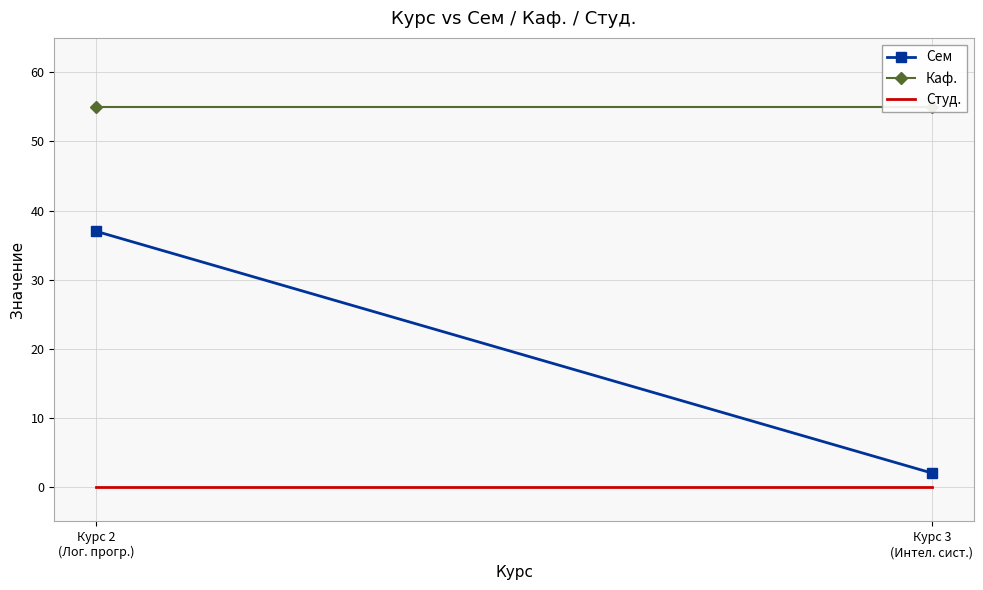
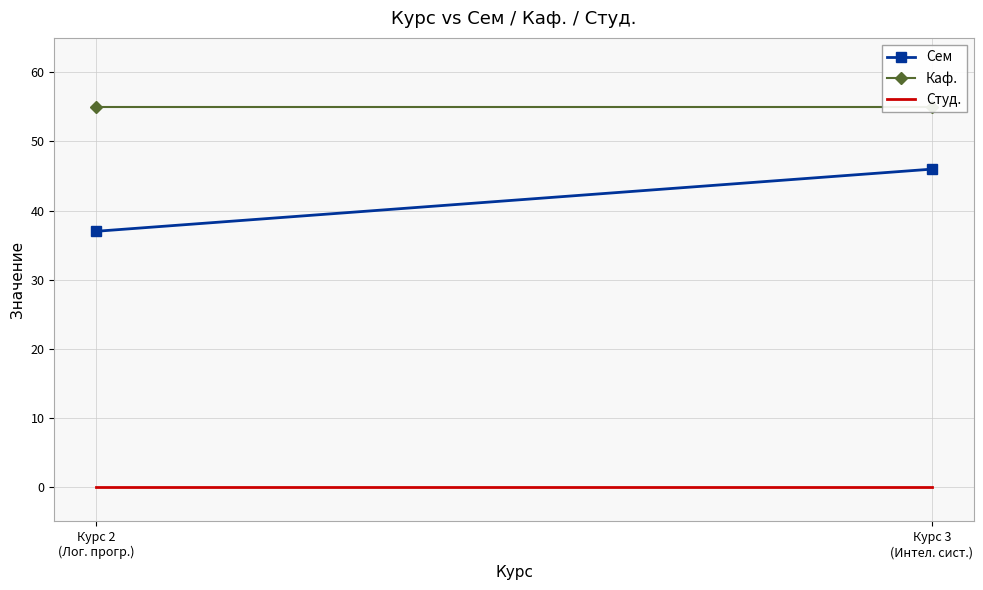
  {
    "Сем": {
      "Курс 2 (Лог. прогр.)": 37,
-     "Курс 3 (Интел. сист.)": 2
+     "Курс 3 (Интел. сист.)": 46
    },
    "Каф.": {
      "Курс 2 (Лог. прогр.)": 55
    },
    "Студ.": {
      "Курс 2 (Лог. прогр.)": 0,
      "Курс 3 (Интел. сист.)": 0
    }
  }
